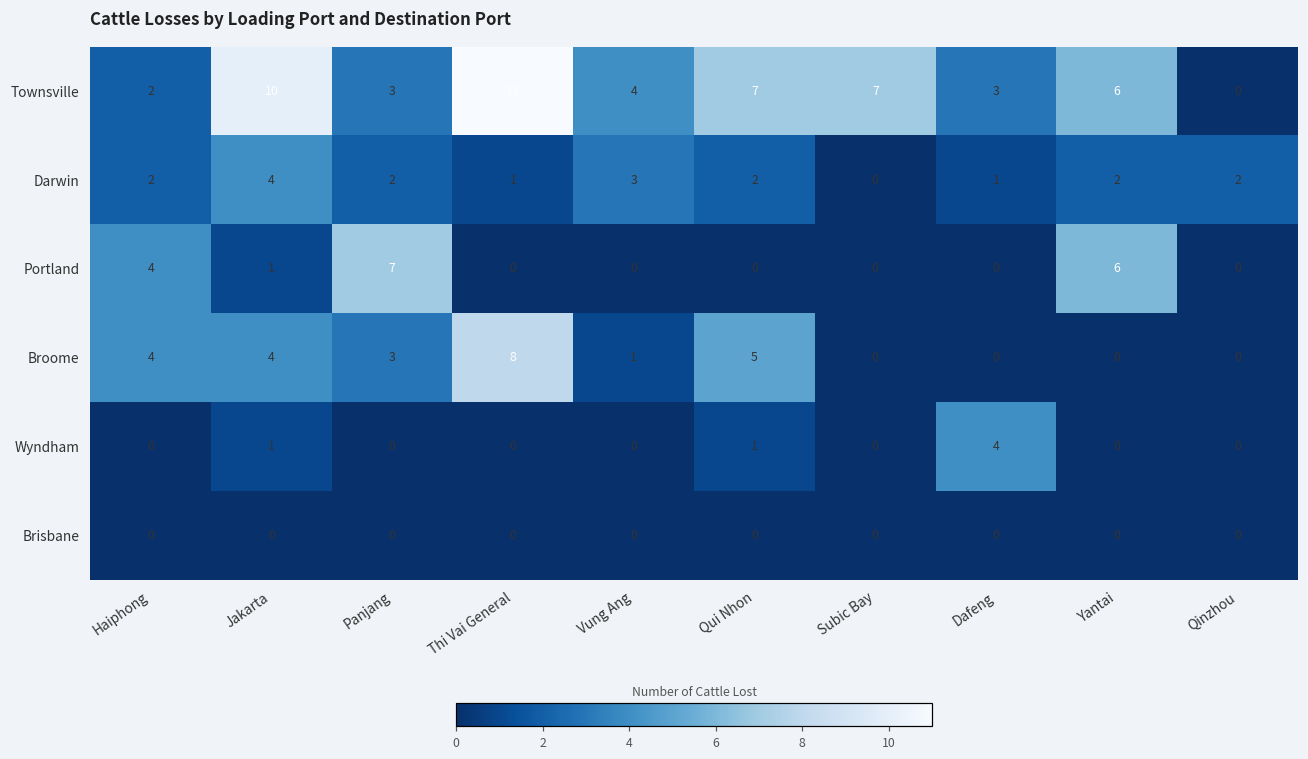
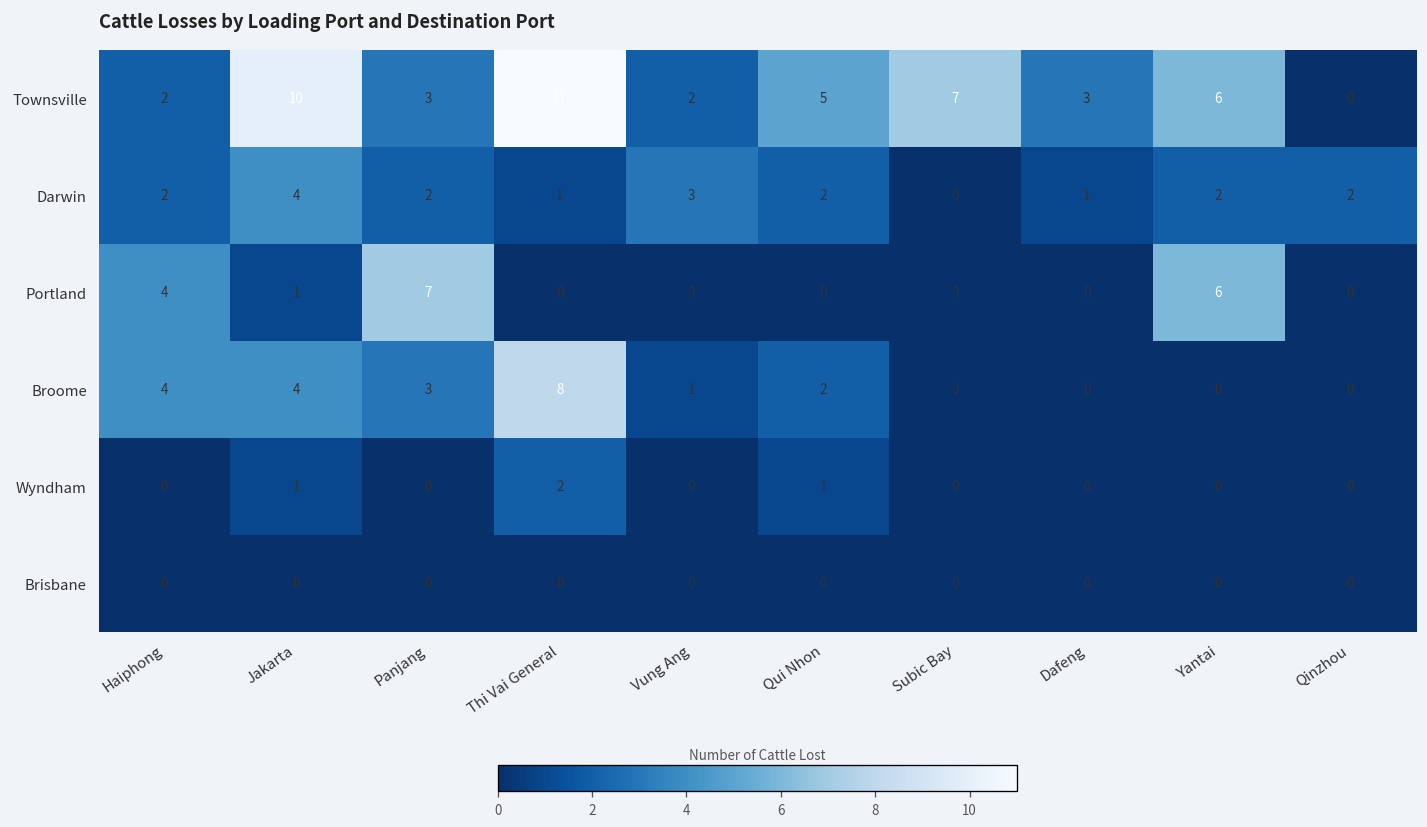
  {
    "Townsville": {
      "Haiphong": 2,
      "Panjang": 3,
-     "Vung Ang": 4,
-     "Qui Nhon": 7,
+     "Vung Ang": 2,
+     "Qui Nhon": 5,
      "Subic Bay": 7,
      "Dafeng": 3,
      "Yantai": 6,
      "Qinzhou": 0
    },
    "Darwin": {
      "Haiphong": 2,
      "Jakarta": 4,
      "Panjang": 2,
      "Thi Vai General": 1,
      "Vung Ang": 3,
      "Qui Nhon": 2,
      "Subic Bay": 0,
      "Dafeng": 1,
      "Yantai": 2,
      "Qinzhou": 2
    },
    "Portland": {
      "Haiphong": 4,
      "Jakarta": 1,
      "Panjang": 7,
      "Thi Vai General": 0,
      "Vung Ang": 0,
      "Qui Nhon": 0,
      "Subic Bay": 0,
      "Dafeng": 0,
      "Yantai": 6,
      "Qinzhou": 0
    },
    "Broome": {
      "Haiphong": 4,
      "Jakarta": 4,
      "Panjang": 3,
      "Thi Vai General": 8,
      "Vung Ang": 1,
-     "Qui Nhon": 5,
+     "Qui Nhon": 2,
      "Subic Bay": 0,
      "Dafeng": 0,
      "Yantai": 0,
      "Qinzhou": 0
    },
    "Wyndham": {
      "Haiphong": 0,
      "Jakarta": 1,
      "Panjang": 0,
-     "Thi Vai General": 0,
+     "Thi Vai General": 2,
      "Vung Ang": 0,
      "Qui Nhon": 1,
      "Subic Bay": 0,
-     "Dafeng": 4,
+     "Dafeng": 0,
      "Yantai": 0,
      "Qinzhou": 0
    },
    "Brisbane": {
      "Haiphong": 0,
      "Jakarta": 0,
      "Panjang": 0,
      "Thi Vai General": 0,
      "Vung Ang": 0,
      "Qui Nhon": 0,
      "Subic Bay": 0,
      "Dafeng": 0,
      "Yantai": 0,
      "Qinzhou": 0
    }
  }
